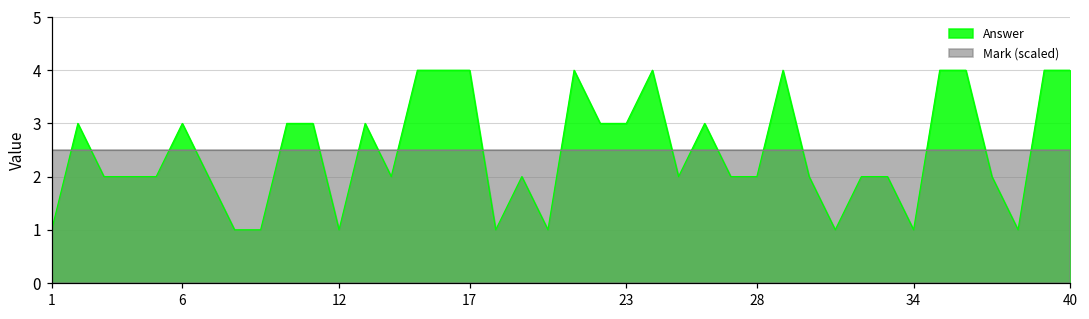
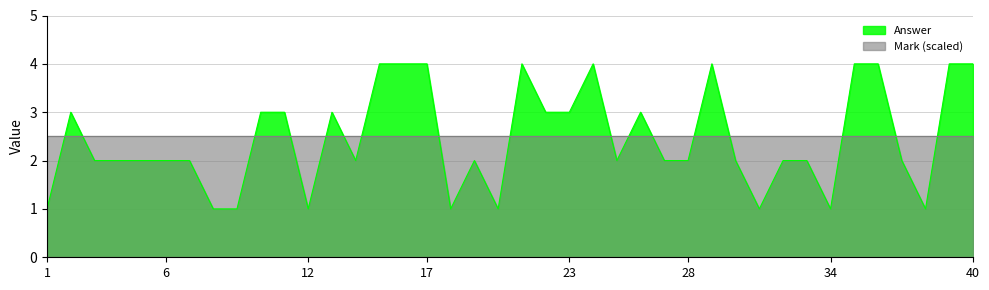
  {
    "Answer": {
-     "6": 3,
+     "6": 2,
      "12": 1,
      "17": 4,
      "23": 3,
      "28": 2,
      "34": 1,
      "40": 4
    },
    "Mark (scaled)": {
      "6": 2.5,
      "12": 2.5,
      "17": 2.5,
      "23": 2.5,
      "28": 2.5,
      "34": 2.5,
      "40": 2.5
    }
  }
